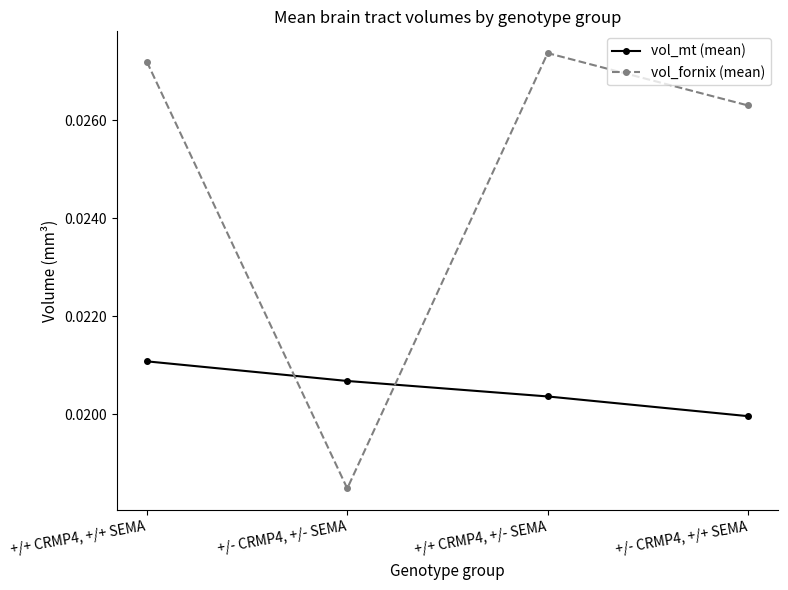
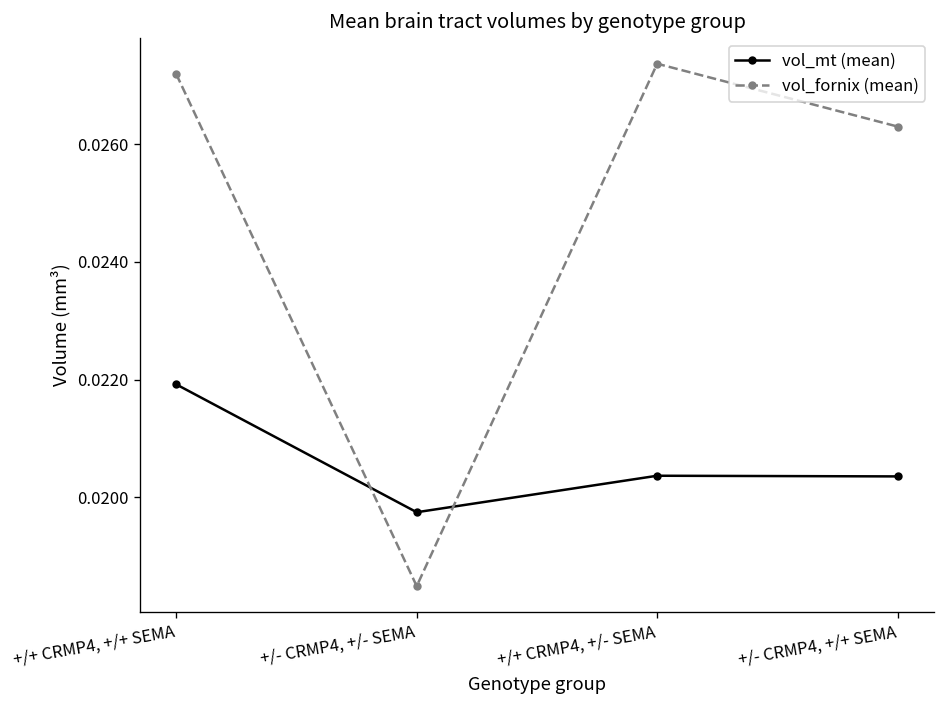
  {
    "vol_mt (mean)": {
-     "+/+ CRMP4, +/+ SEMA": 0.0211,
-     "+/- CRMP4, +/- SEMA": 0.0207,
+     "+/+ CRMP4, +/+ SEMA": 0.0219,
+     "+/- CRMP4, +/- SEMA": 0.0197,
      "+/+ CRMP4, +/- SEMA": 0.0204,
-     "+/- CRMP4, +/+ SEMA": 0.0200
+     "+/- CRMP4, +/+ SEMA": 0.0204
    },
    "vol_fornix (mean)": {
      "+/+ CRMP4, +/+ SEMA": 0.0272,
      "+/- CRMP4, +/- SEMA": 0.0185,
      "+/+ CRMP4, +/- SEMA": 0.0274,
      "+/- CRMP4, +/+ SEMA": 0.0263
    }
  }
